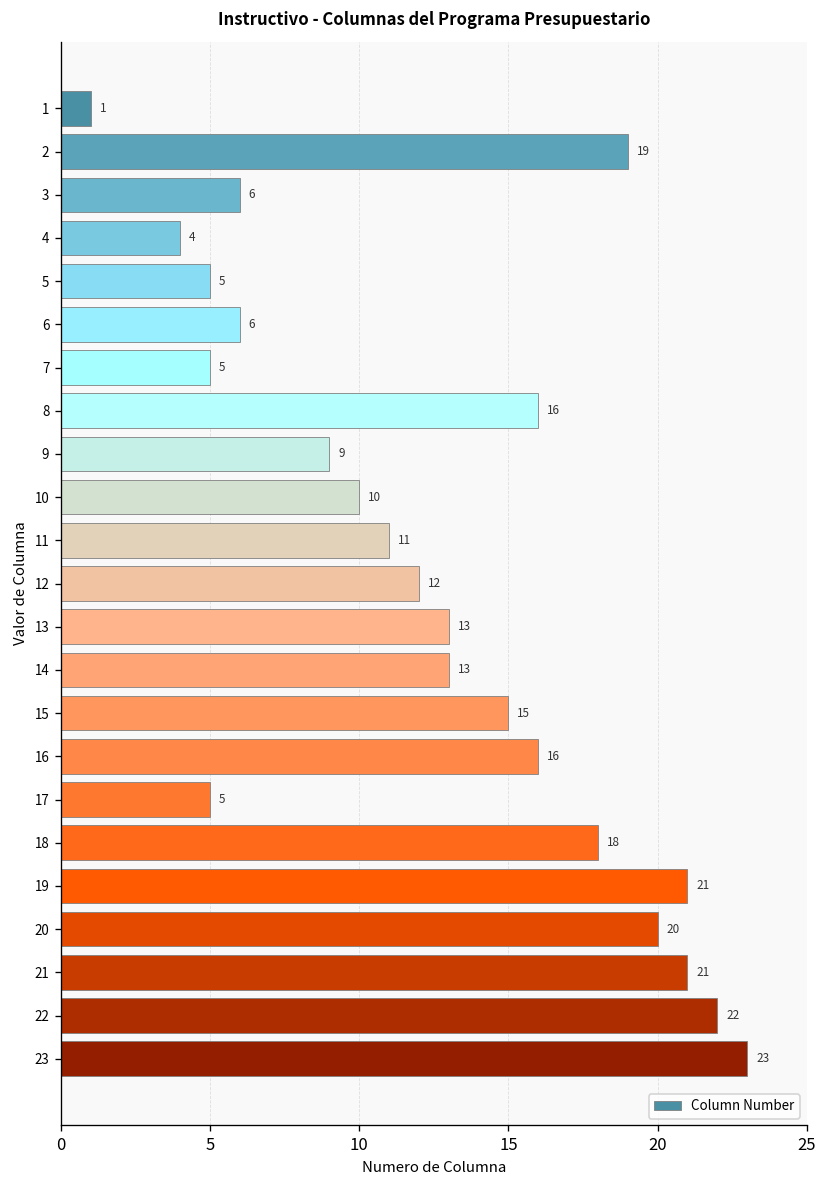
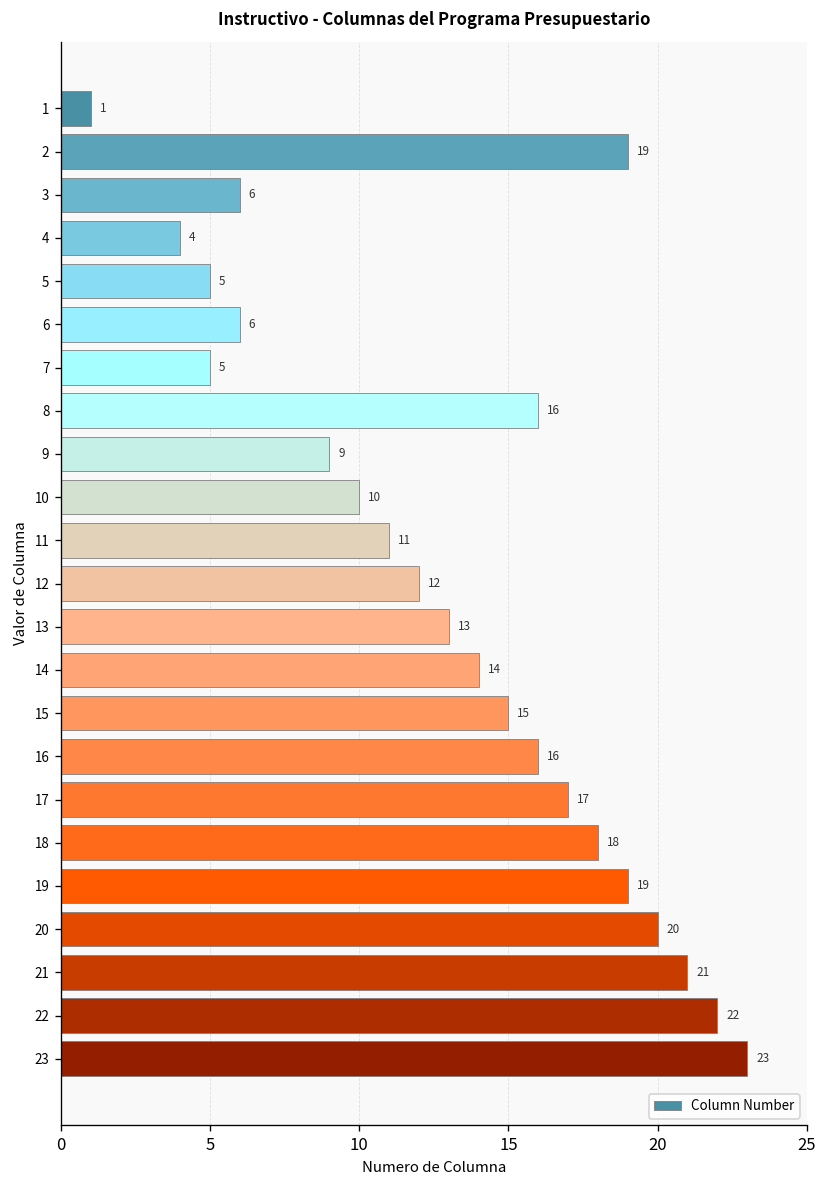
  {
    "1": 1,
    "2": 19,
    "3": 6,
    "4": 4,
    "5": 5,
    "6": 6,
    "7": 5,
    "8": 16,
    "9": 9,
    "10": 10,
    "11": 11,
    "12": 12,
    "13": 13,
-   "14": 13,
+   "14": 14,
    "15": 15,
    "16": 16,
-   "17": 5,
+   "17": 17,
    "18": 18,
-   "19": 21,
+   "19": 19,
    "20": 20,
    "21": 21,
    "22": 22,
    "23": 23
  }
